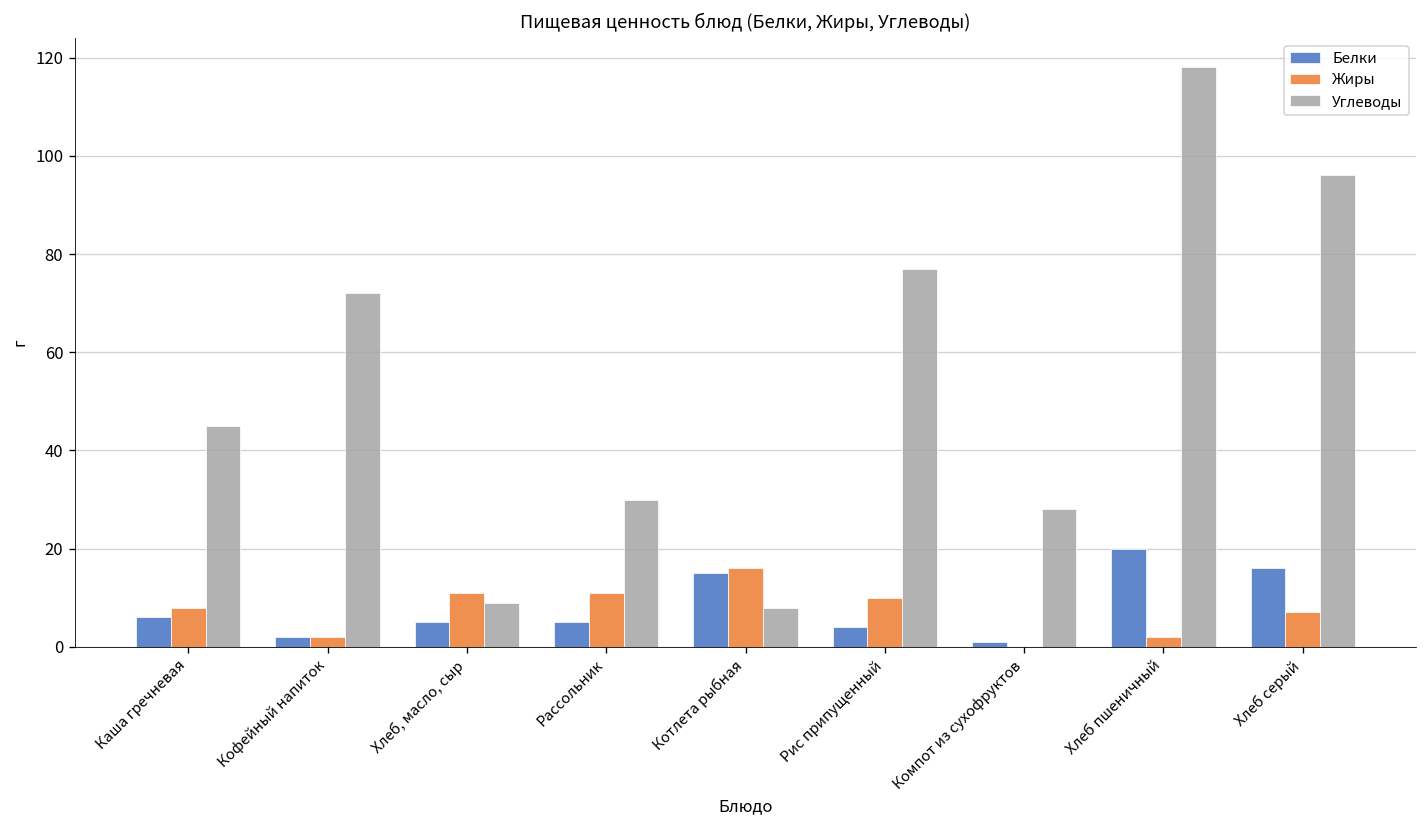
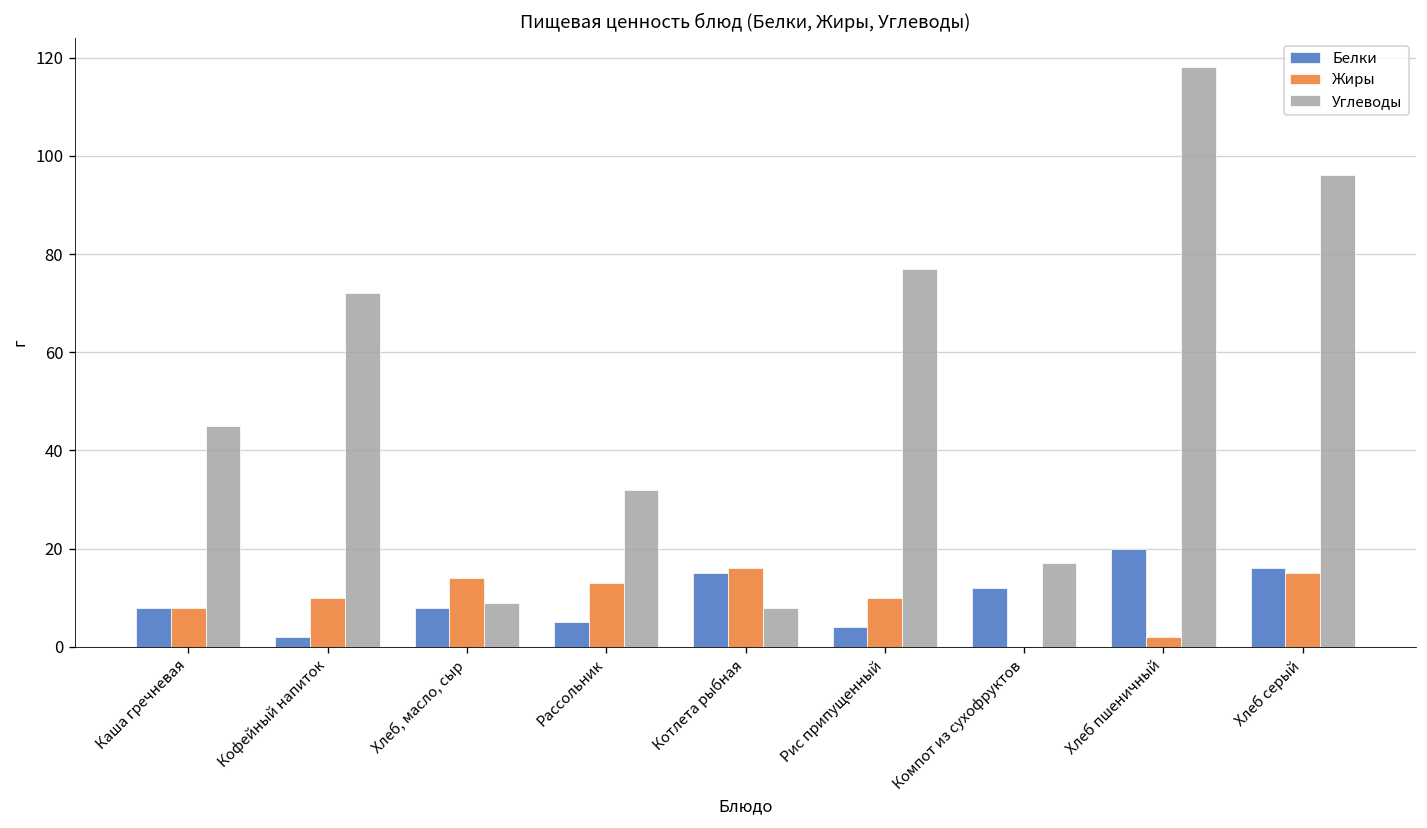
  {
    "Белки": {
-     "Каша гречневая": 6,
+     "Каша гречневая": 8,
      "Кофейный напиток": 2,
-     "Хлеб, масло, сыр": 5,
+     "Хлеб, масло, сыр": 8,
      "Рассольник": 5,
      "Котлета рыбная": 15,
      "Рис припущенный": 4,
-     "Компот из сухофруктов": 1,
+     "Компот из сухофруктов": 12,
      "Хлеб пшеничный": 20,
      "Хлеб серый": 16
    },
    "Жиры": {
      "Каша гречневая": 8,
-     "Кофейный напиток": 2,
-     "Хлеб, масло, сыр": 11,
-     "Рассольник": 11,
+     "Кофейный напиток": 10,
+     "Хлеб, масло, сыр": 14,
+     "Рассольник": 13,
      "Котлета рыбная": 16,
      "Рис припущенный": 10,
      "Компот из сухофруктов": 0,
      "Хлеб пшеничный": 2,
-     "Хлеб серый": 7
+     "Хлеб серый": 15
    },
    "Углеводы": {
      "Каша гречневая": 45,
      "Кофейный напиток": 72,
      "Хлеб, масло, сыр": 9,
-     "Рассольник": 30,
+     "Рассольник": 32,
      "Котлета рыбная": 8,
      "Рис припущенный": 77,
-     "Компот из сухофруктов": 28,
+     "Компот из сухофруктов": 17,
      "Хлеб пшеничный": 118,
      "Хлеб серый": 96
    }
  }
